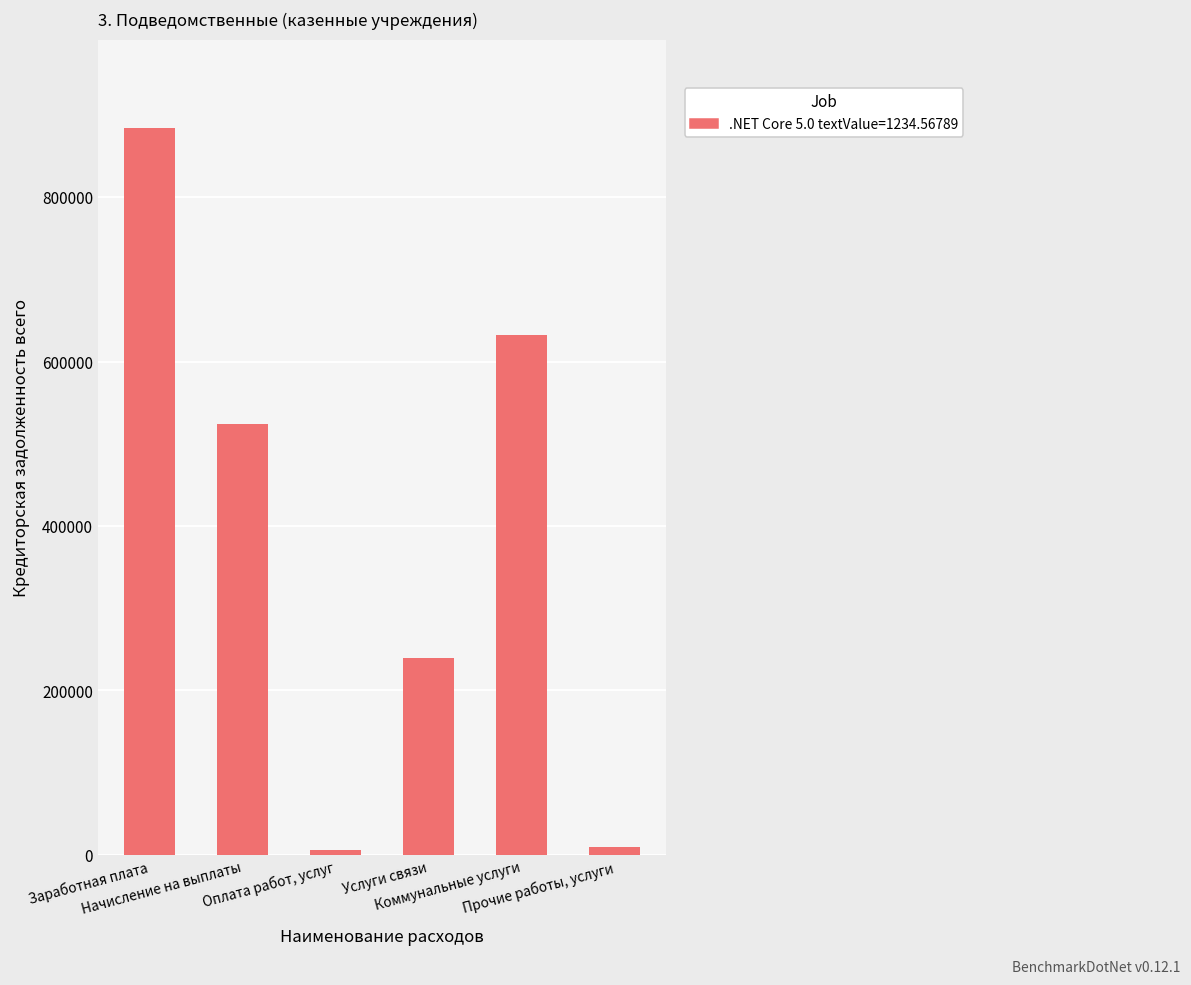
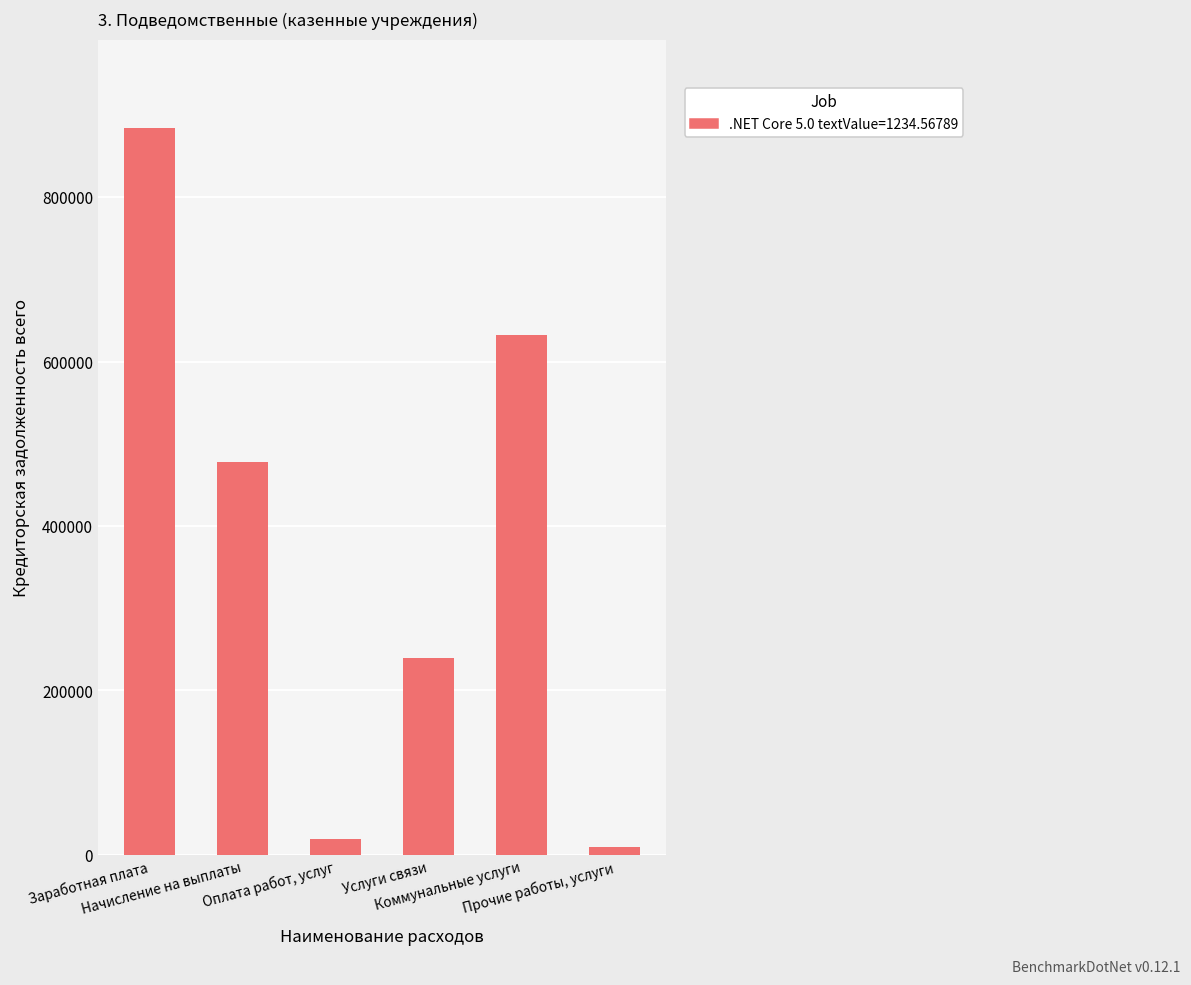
  {
    "Заработная плата": 880000,
-   "Начисление на выплаты": 520000,
-   "Оплата работ, услуг": 10000,
+   "Начисление на выплаты": 480000,
+   "Оплата работ, услуг": 20000,
    "Услуги связи": 240000,
    "Коммунальные услуги": 630000,
    "Прочие работы, услуги": 10000
  }
